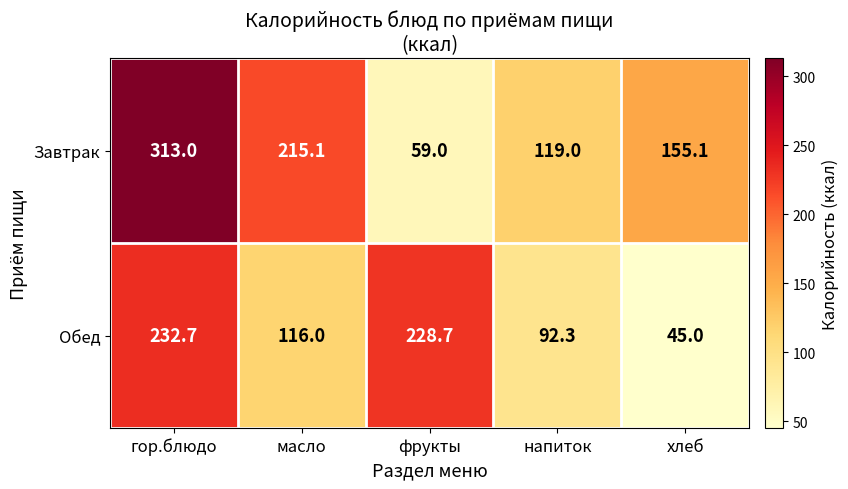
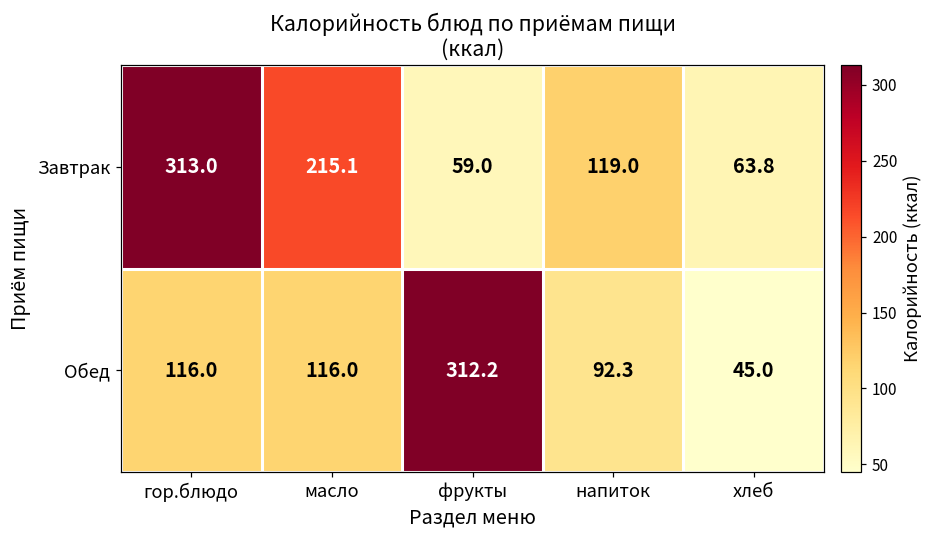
  {
    "Завтрак": {
      "гор.блюдо": 313.0,
      "масло": 215.1,
      "фрукты": 59.0,
      "напиток": 119.0,
-     "хлеб": 155.1
+     "хлеб": 63.8
    },
    "Обед": {
-     "гор.блюдо": 232.7,
+     "гор.блюдо": 116.0,
      "масло": 116.0,
-     "фрукты": 228.7,
+     "фрукты": 312.2,
      "напиток": 92.3,
      "хлеб": 45.0
    }
  }
